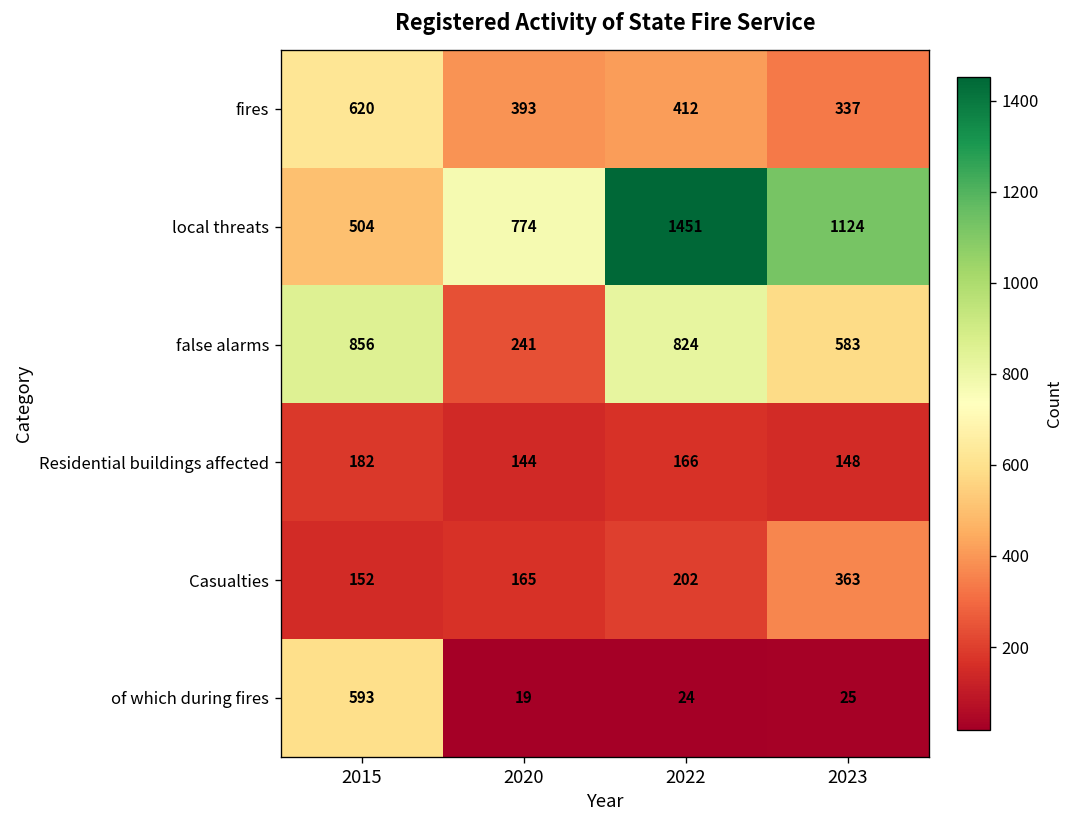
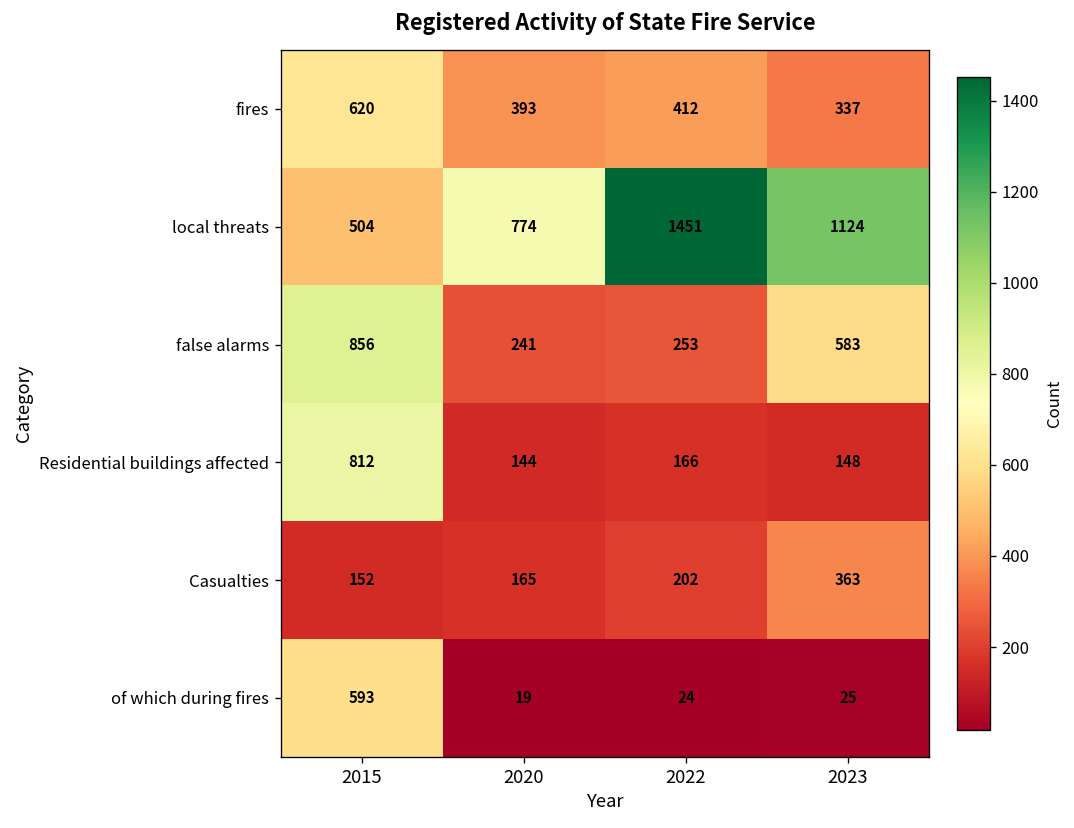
  {
    "fires": {
      "2015": 620,
      "2020": 393,
      "2022": 412,
      "2023": 337
    },
    "local threats": {
      "2015": 504,
      "2020": 774,
      "2022": 1451,
      "2023": 1124
    },
    "false alarms": {
      "2015": 856,
      "2020": 241,
-     "2022": 824,
+     "2022": 253,
      "2023": 583
    },
    "Residential buildings affected": {
-     "2015": 182,
+     "2015": 812,
      "2020": 144,
      "2022": 166,
      "2023": 148
    },
    "Casualties": {
      "2015": 152,
      "2020": 165,
      "2022": 202,
      "2023": 363
    },
    "of which during fires": {
      "2015": 593,
      "2020": 19,
      "2022": 24,
      "2023": 25
    }
  }
